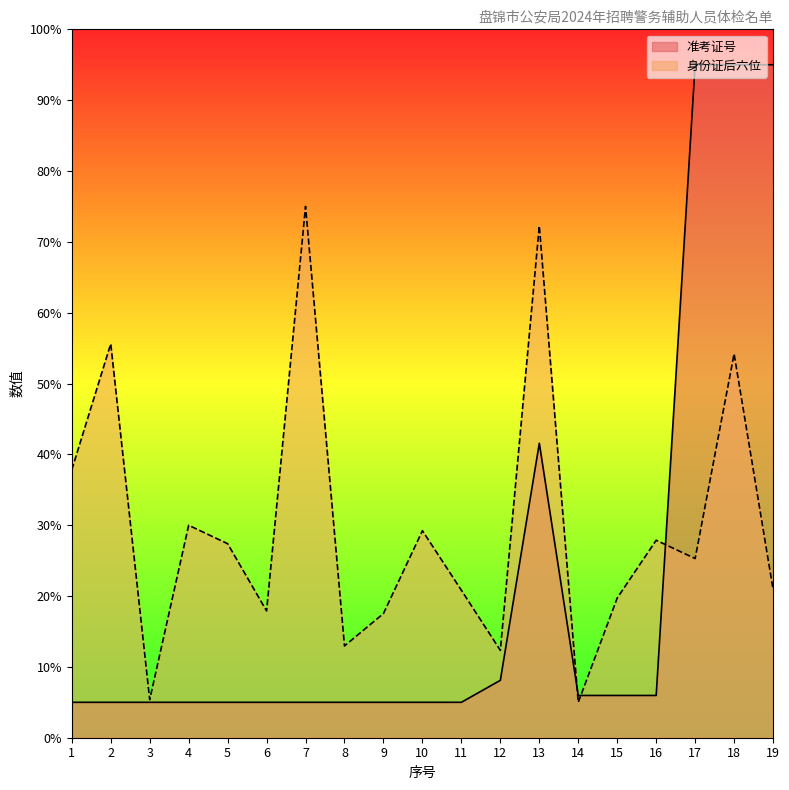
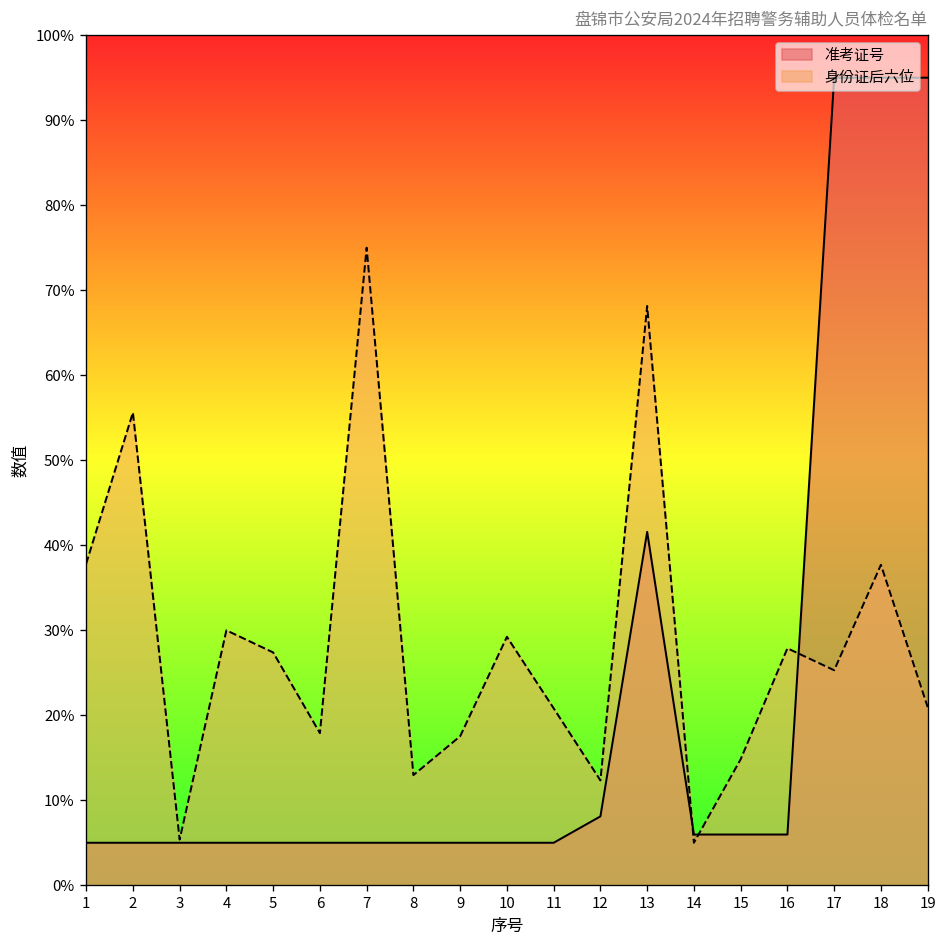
  {
    "准考证号": {
      "1": "5%",
      "2": "5%",
      "3": "5%",
      "4": "5%",
      "5": "5%",
      "6": "5%",
      "7": "5%",
      "8": "5%",
      "9": "5%",
      "10": "5%",
      "11": "5%",
      "12": "8%",
      "13": "42%",
      "14": "6%",
      "15": "6%",
      "16": "6%",
      "19": "95%"
    },
    "身份证后六位": {
      "1": "38%",
      "2": "56%",
      "3": "5%",
      "4": "30%",
      "5": "27%",
      "6": "18%",
      "7": "75%",
      "8": "13%",
      "9": "18%",
      "10": "29%",
      "11": "21%",
      "12": "12%",
-     "13": "72%",
+     "13": "68%",
      "14": "5%",
-     "15": "20%",
+     "15": "15%",
      "16": "28%",
      "17": "25%",
-     "18": "54%",
+     "18": "38%",
      "19": "21%"
    }
  }
